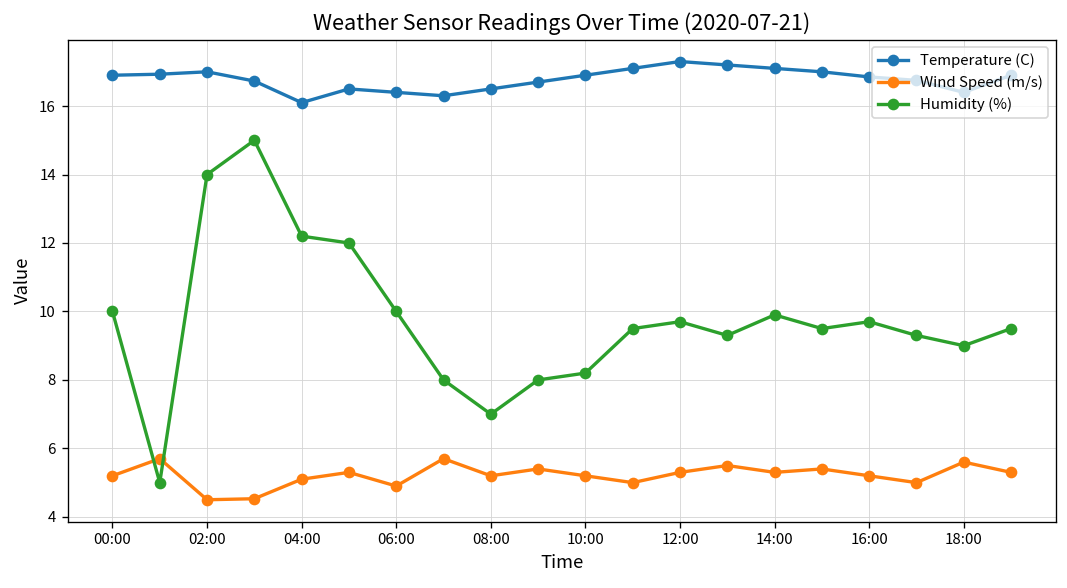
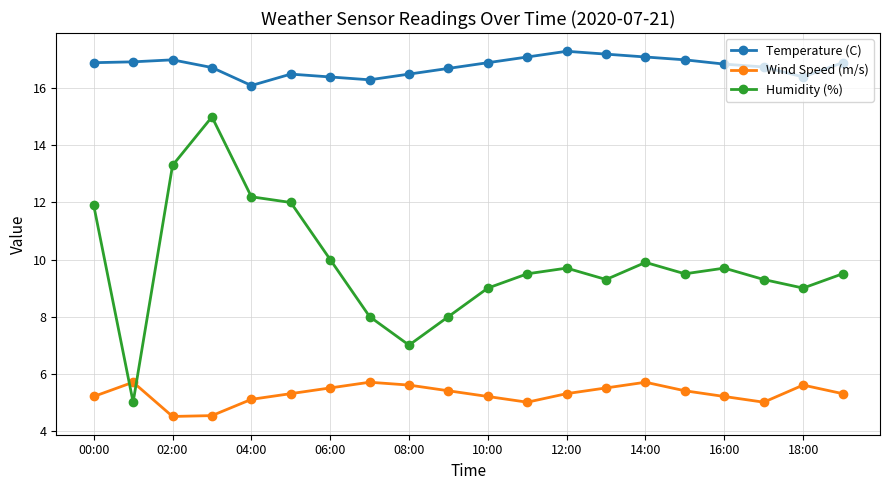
  {
    "Temperature (C)": {
      "00:00": 16.9,
      "02:00": 17.0,
      "04:00": 16.1,
      "06:00": 16.4,
      "08:00": 16.5,
      "10:00": 16.9,
      "12:00": 17.3,
      "14:00": 17.1,
      "16:00": 16.9
    },
    "Wind Speed (m/s)": {
      "00:00": 5.2,
      "02:00": 4.5,
      "04:00": 5.1,
-     "06:00": 4.9,
-     "08:00": 5.2,
+     "06:00": 5.5,
+     "08:00": 5.6,
      "10:00": 5.2,
      "12:00": 5.3,
-     "14:00": 5.3,
+     "14:00": 5.7,
      "16:00": 5.2,
      "18:00": 5.6
    },
    "Humidity (%)": {
-     "00:00": 10.0,
-     "02:00": 14.0,
+     "00:00": 11.9,
+     "02:00": 13.3,
      "04:00": 12.2,
      "06:00": 10.0,
      "08:00": 7.0,
-     "10:00": 8.2,
+     "10:00": 9.0,
      "12:00": 9.7,
      "14:00": 9.9,
      "16:00": 9.7,
      "18:00": 9.0
    }
  }
